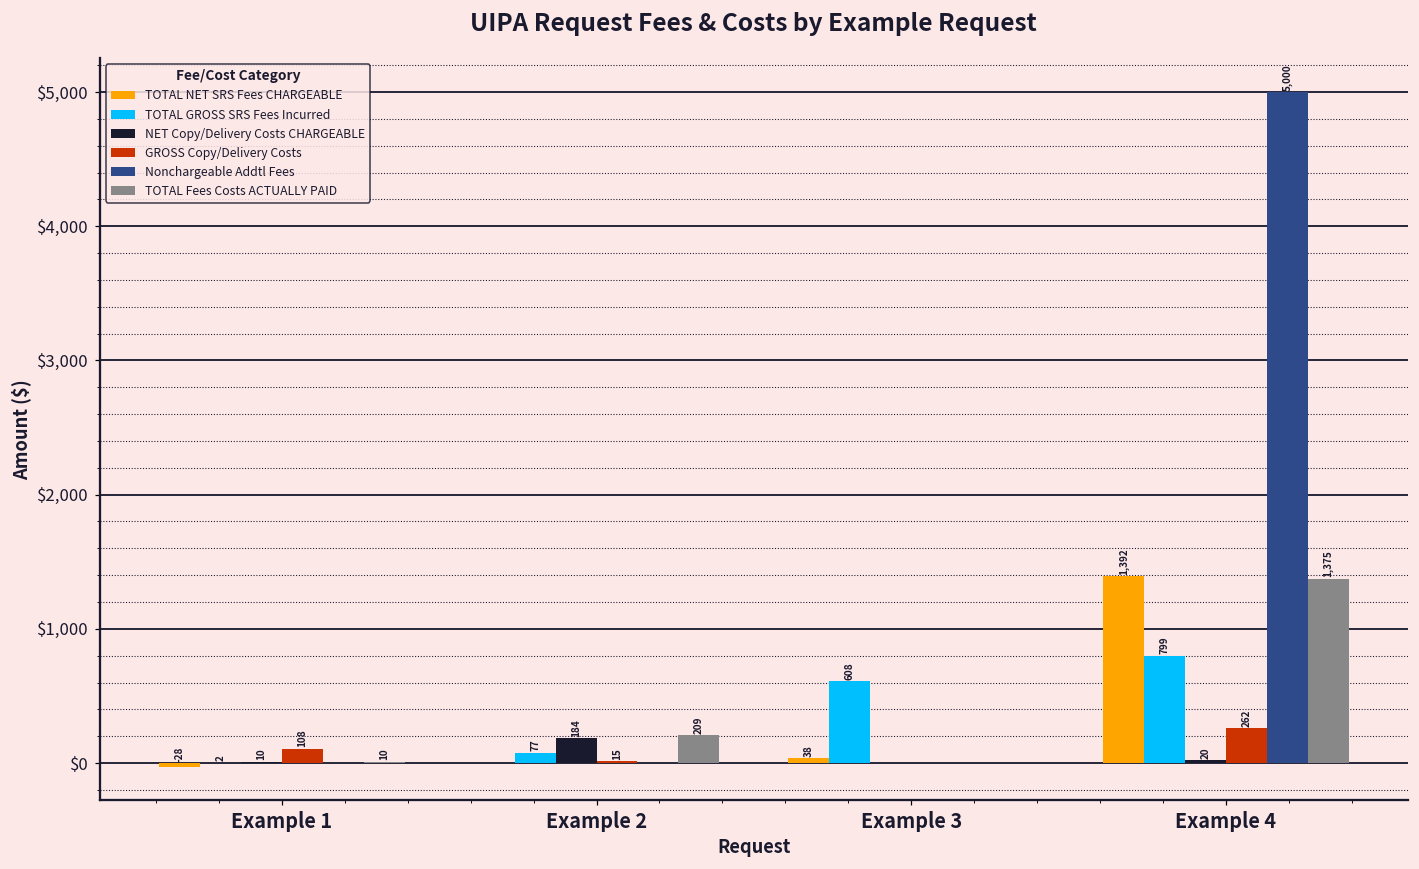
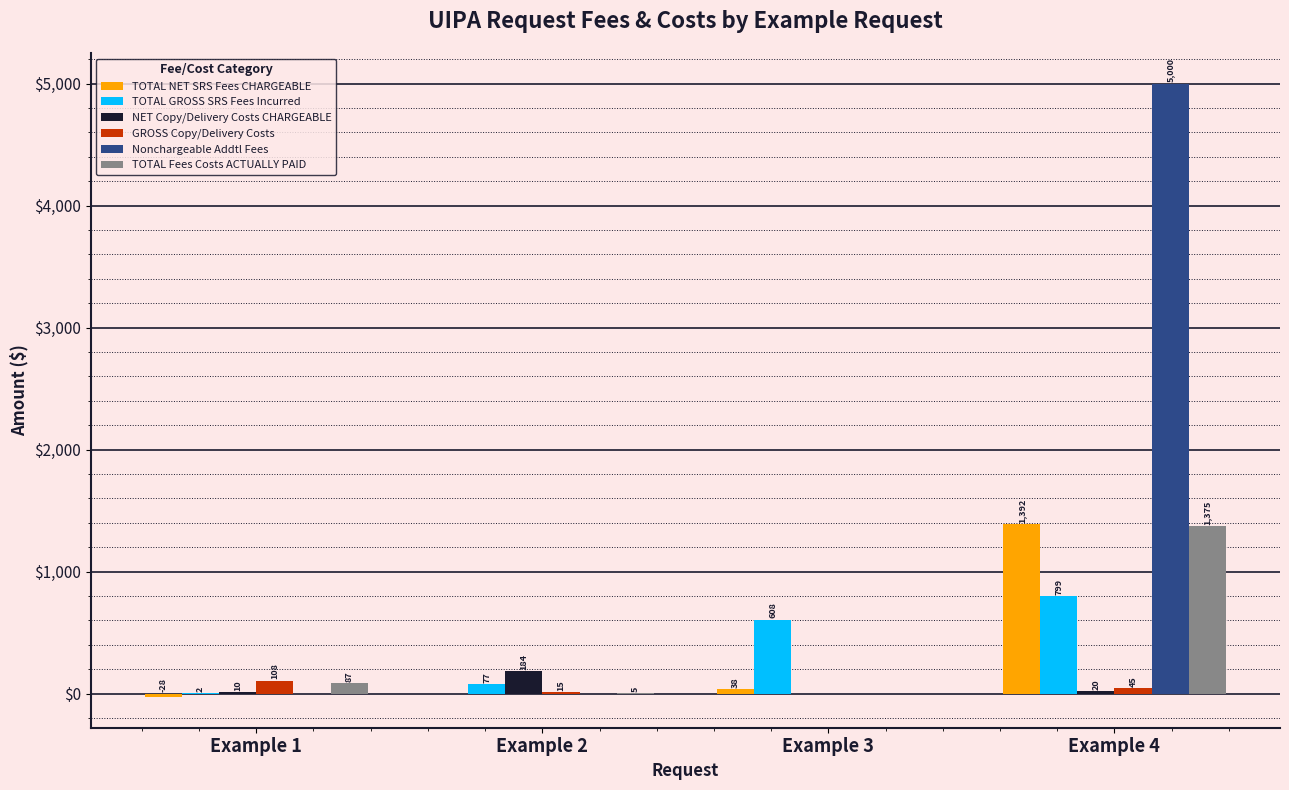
  {
    "TOTAL NET SRS Fees CHARGEABLE": {
      "Example 1": "-28",
      "Example 3": "38",
      "Example 4": "1,392"
    },
    "TOTAL GROSS SRS Fees Incurred": {
      "Example 1": "2",
      "Example 2": "77",
      "Example 3": "608",
      "Example 4": "799"
    },
    "NET Copy/Delivery Costs CHARGEABLE": {
      "Example 1": "10",
      "Example 2": "184",
      "Example 4": "20"
    },
    "GROSS Copy/Delivery Costs": {
      "Example 1": "108",
      "Example 2": "15",
-     "Example 4": "262"
+     "Example 4": "45"
    },
    "Nonchargeable Addtl Fees": {
      "Example 4": "5,000"
    },
    "TOTAL Fees Costs ACTUALLY PAID": {
-     "Example 1": "10",
-     "Example 2": "209",
+     "Example 1": "87",
+     "Example 2": "5",
      "Example 4": "1,375"
    }
  }
